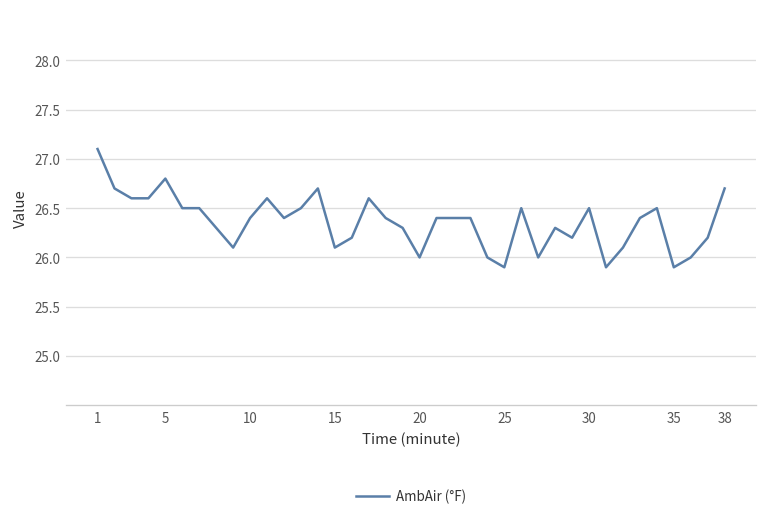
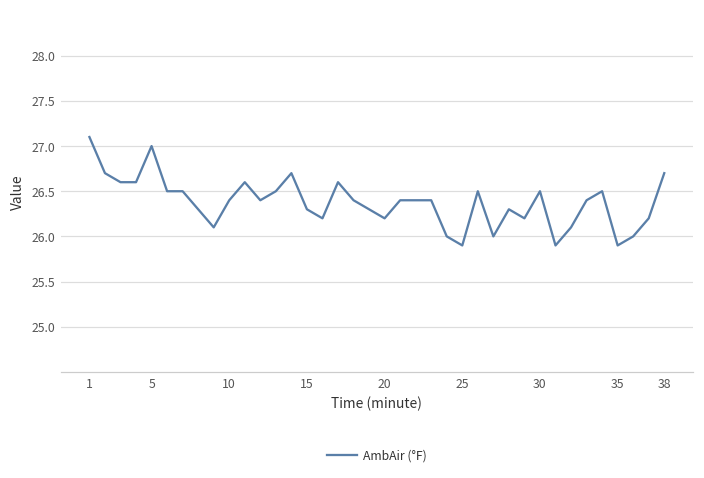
  {
    "1": 27.1,
-   "5": 26.8,
+   "5": 27.0,
    "10": 26.4,
-   "15": 26.1,
-   "20": 26.0,
+   "15": 26.3,
+   "20": 26.2,
    "25": 25.9,
    "30": 26.5,
    "35": 25.9,
    "38": 26.7
  }
